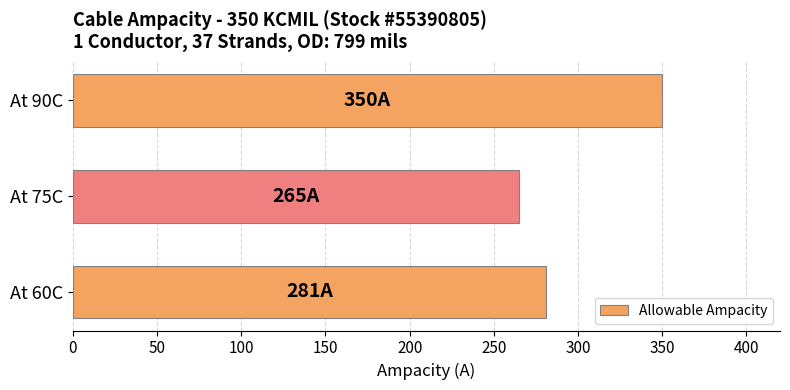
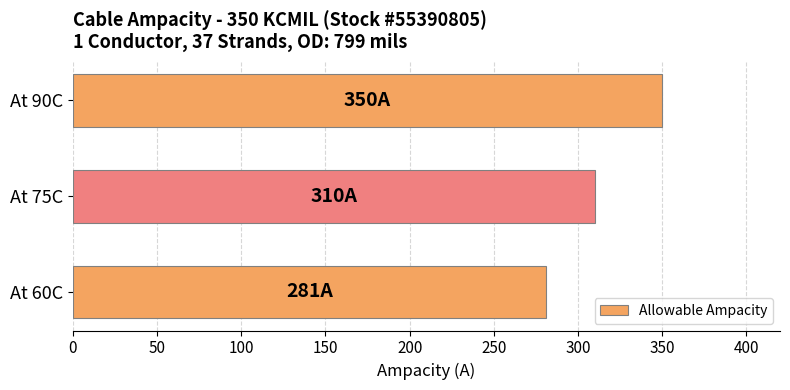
  {
    "At 90C": "350A",
-   "At 75C": "265A",
+   "At 75C": "310A",
    "At 60C": "281A"
  }
